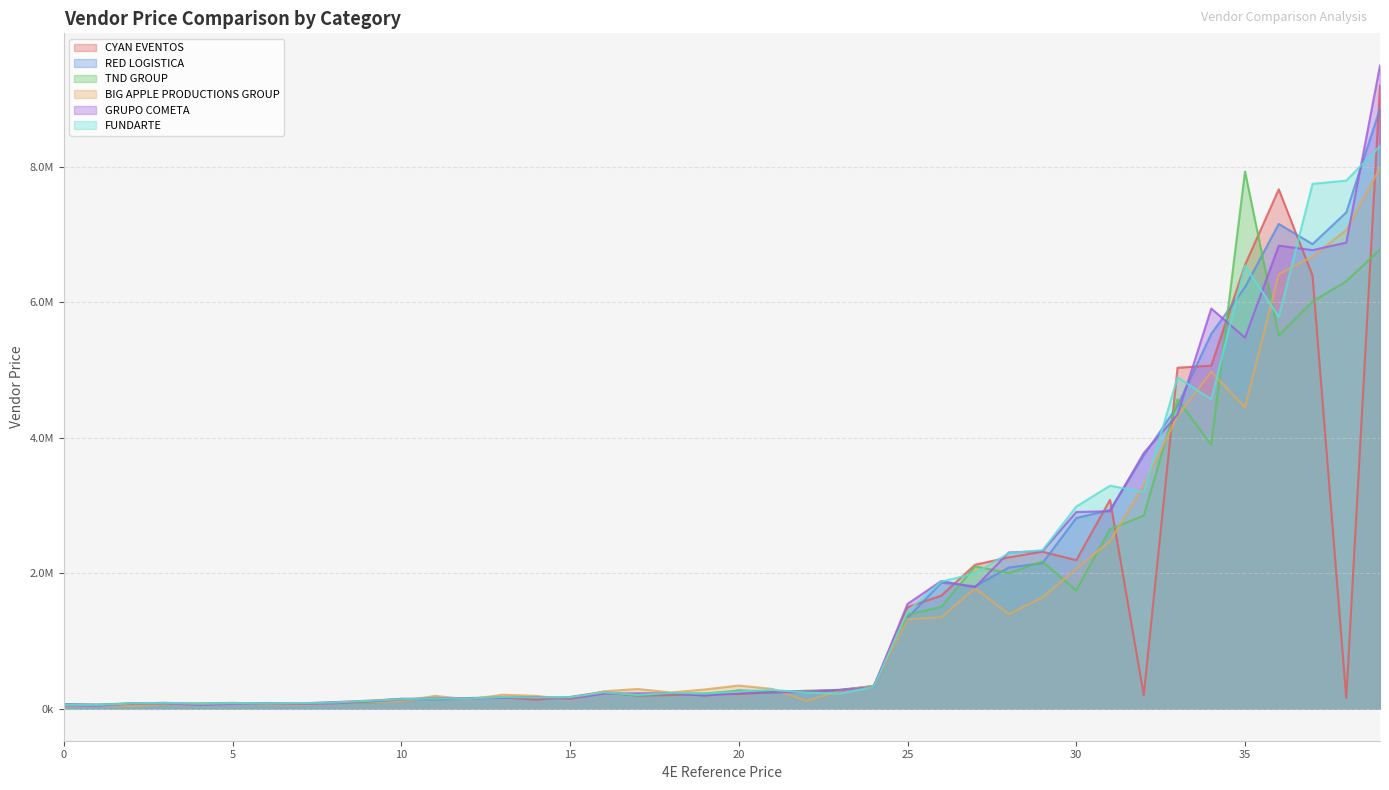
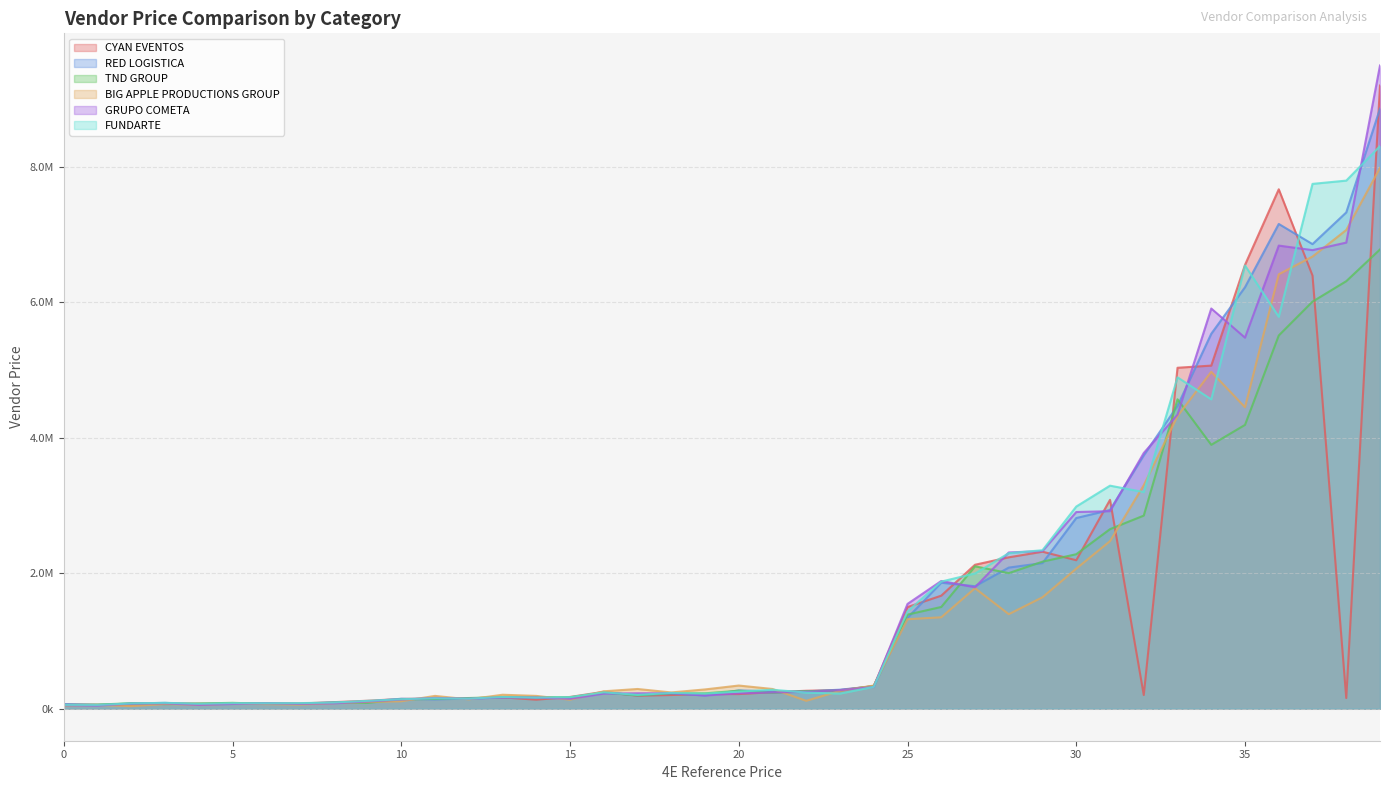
  {
    "TND GROUP": {
      "25": 1400000,
-     "30": 1700000,
-     "35": 7900000
+     "30": 2300000,
+     "35": 4200000
    }
  }
